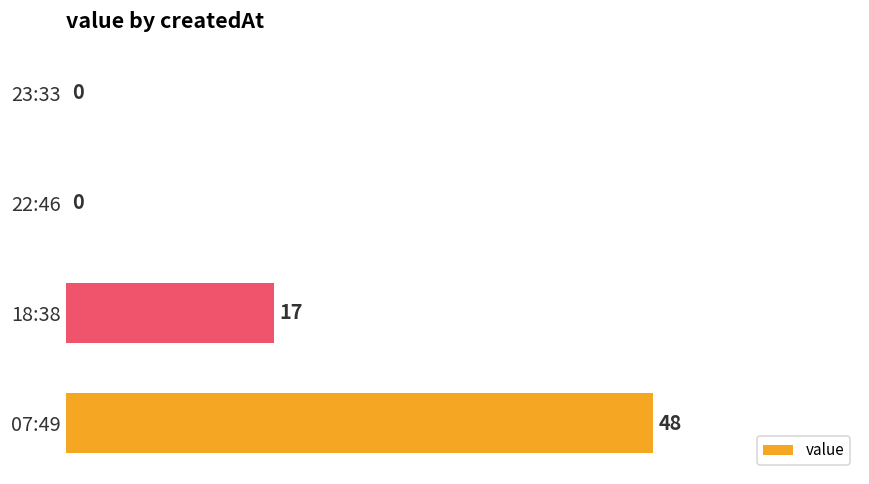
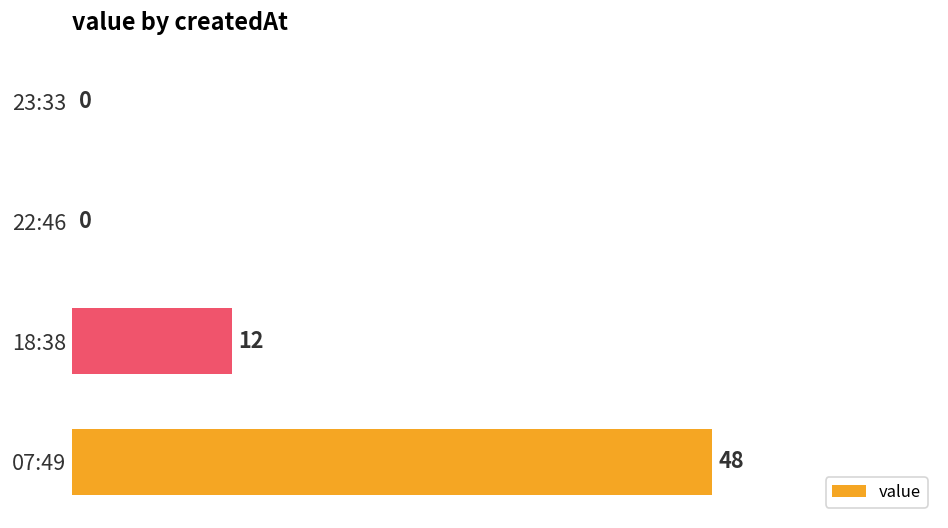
  {
    "23:33": 0,
    "22:46": 0,
-   "18:38": 17,
+   "18:38": 12,
    "07:49": 48
  }
